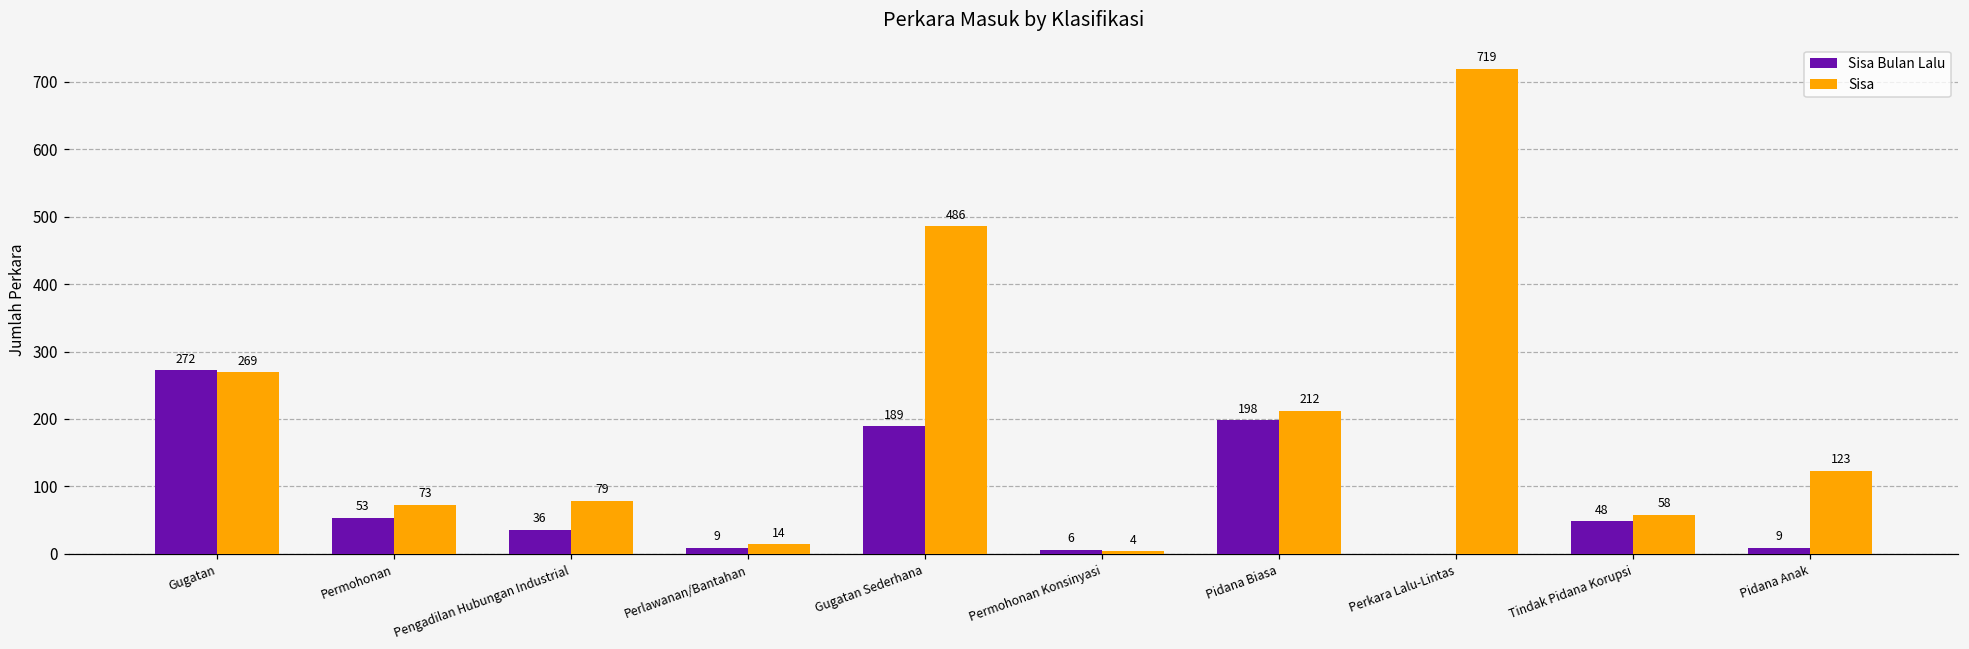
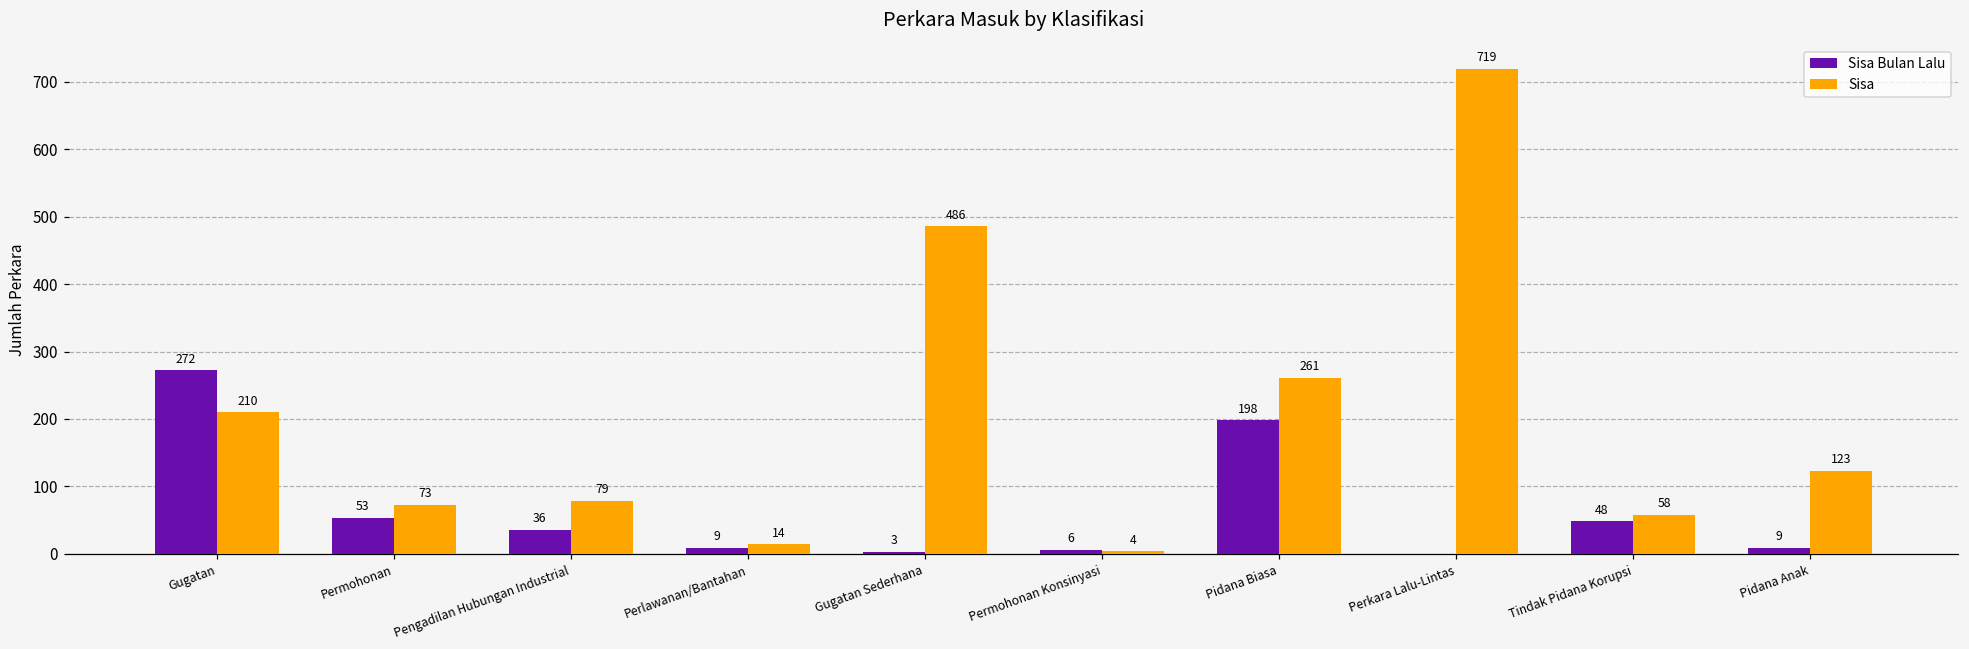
  {
    "Sisa Bulan Lalu": {
      "Gugatan": 272,
      "Permohonan": 53,
      "Pengadilan Hubungan Industrial": 36,
      "Perlawanan/Bantahan": 9,
-     "Gugatan Sederhana": 189,
+     "Gugatan Sederhana": 3,
      "Permohonan Konsinyasi": 6,
      "Pidana Biasa": 198,
      "Tindak Pidana Korupsi": 48,
      "Pidana Anak": 9
    },
    "Sisa": {
-     "Gugatan": 269,
+     "Gugatan": 210,
      "Permohonan": 73,
      "Pengadilan Hubungan Industrial": 79,
      "Perlawanan/Bantahan": 14,
      "Gugatan Sederhana": 486,
      "Permohonan Konsinyasi": 4,
-     "Pidana Biasa": 212,
+     "Pidana Biasa": 261,
      "Perkara Lalu-Lintas": 719,
      "Tindak Pidana Korupsi": 58,
      "Pidana Anak": 123
    }
  }
